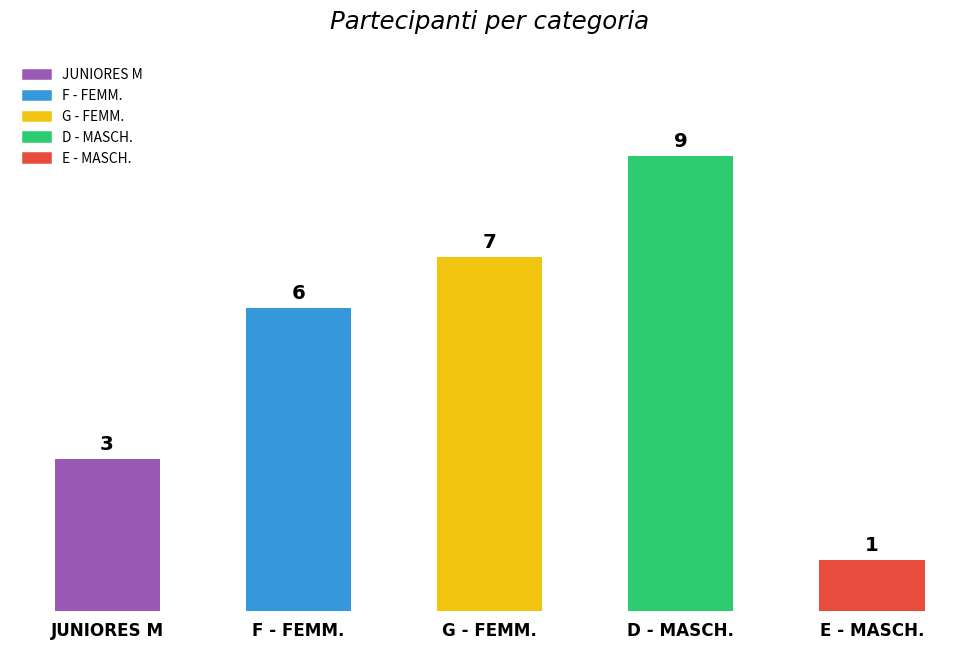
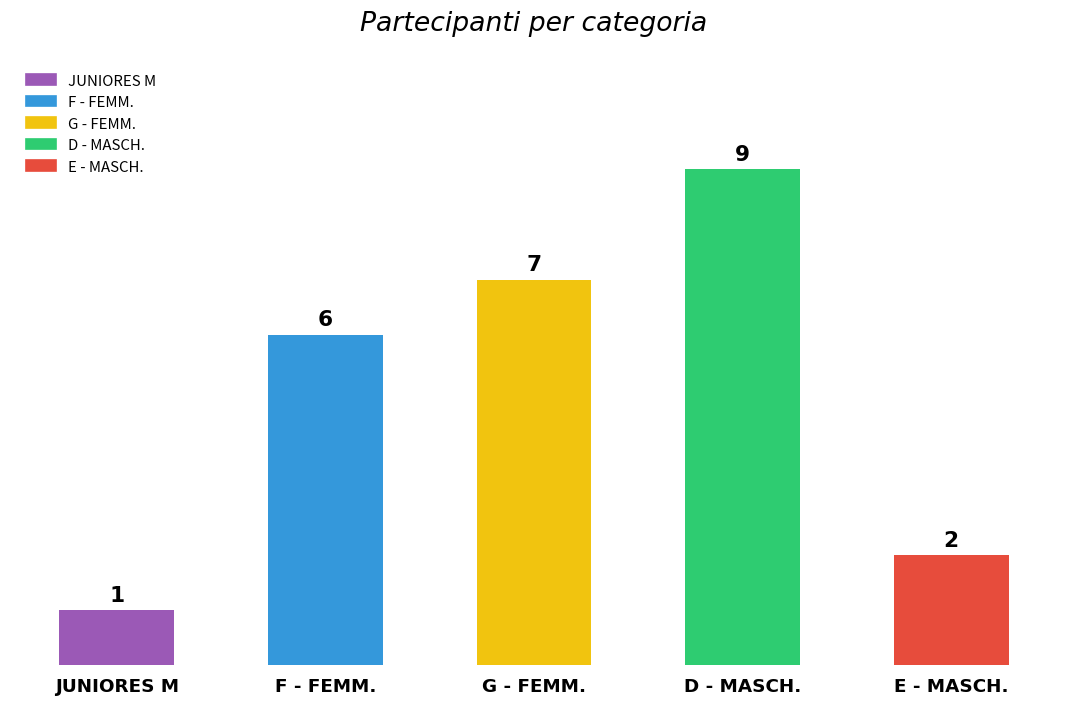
  {
-   "JUNIORES M": 3,
+   "JUNIORES M": 1,
    "F - FEMM.": 6,
    "G - FEMM.": 7,
    "D - MASCH.": 9,
-   "E - MASCH.": 1
+   "E - MASCH.": 2
  }
